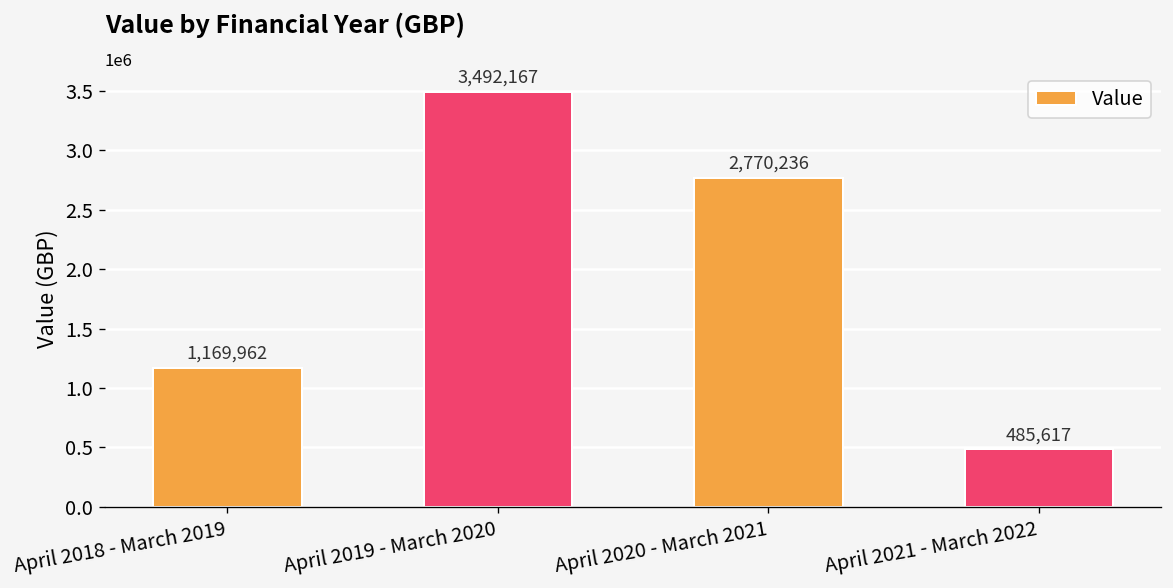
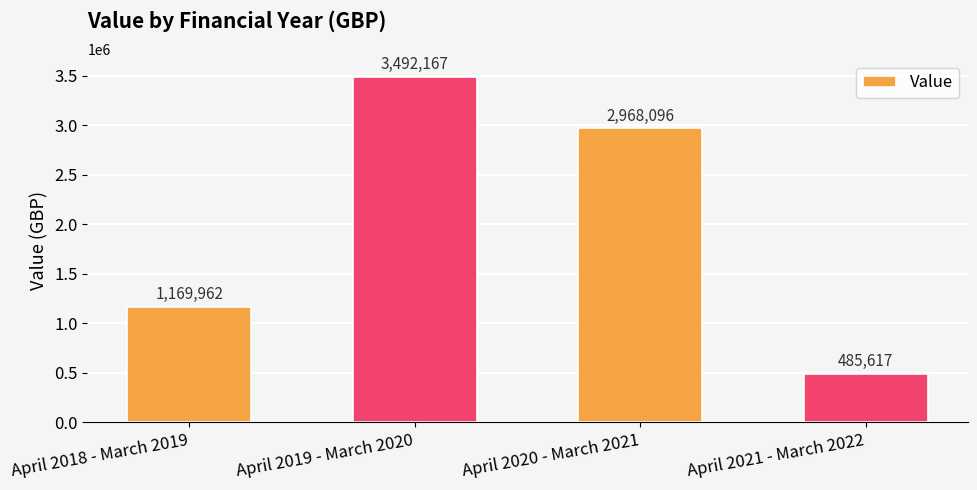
  {
    "April 2018 - March 2019": "1,169,962",
    "April 2019 - March 2020": "3,492,167",
-   "April 2020 - March 2021": "2,770,236",
+   "April 2020 - March 2021": "2,968,096",
    "April 2021 - March 2022": "485,617"
  }
